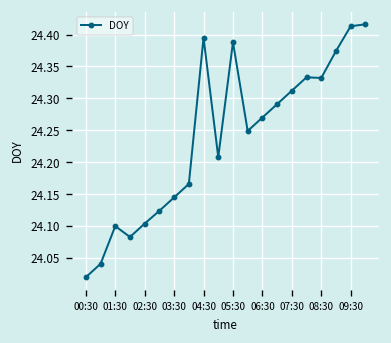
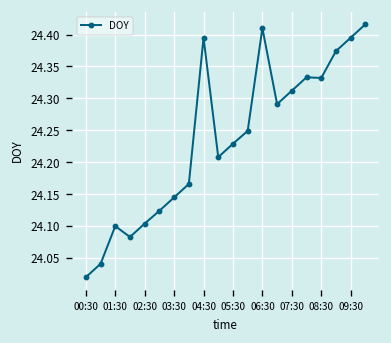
  {
    "00:30": 24.02,
    "01:30": 24.10,
    "02:30": 24.10,
    "03:30": 24.15,
    "04:30": 24.40,
-   "05:30": 24.39,
-   "06:30": 24.27,
+   "05:30": 24.23,
+   "06:30": 24.41,
    "07:30": 24.31,
    "08:30": 24.33,
-   "09:30": 24.41
+   "09:30": 24.40
  }
